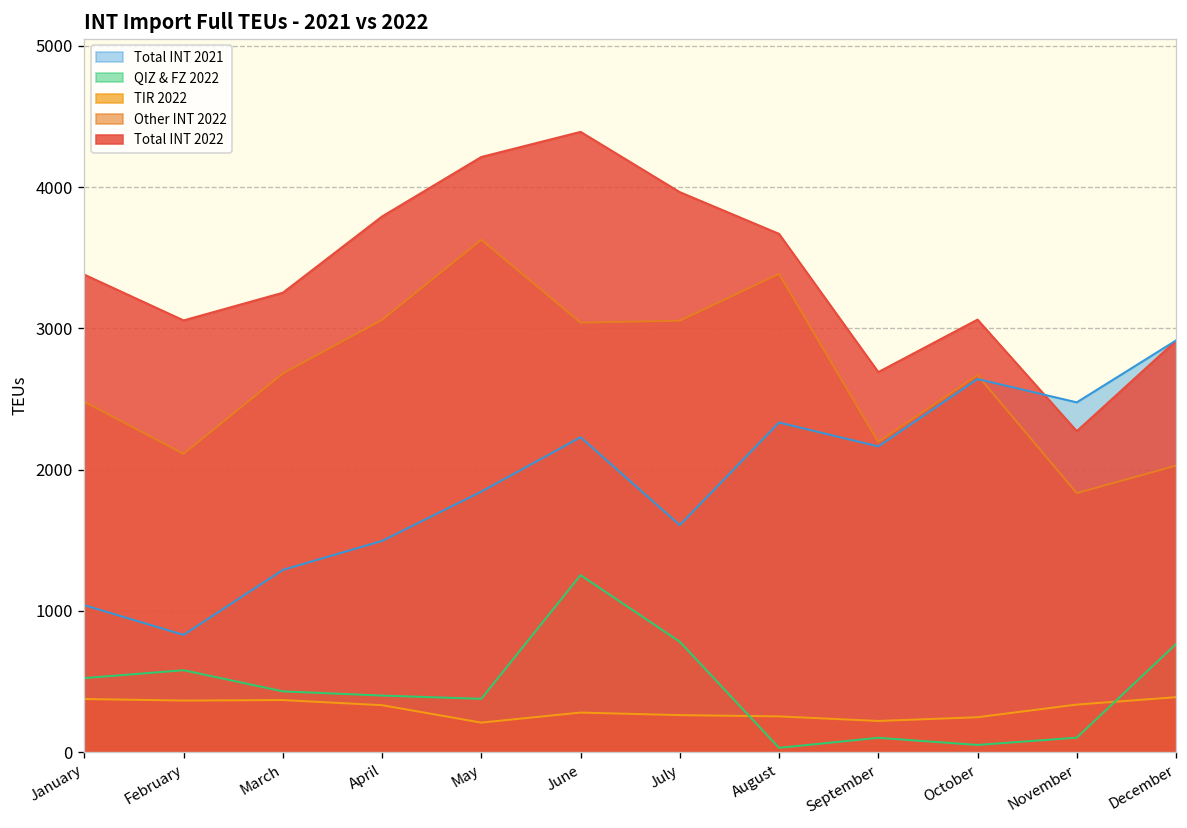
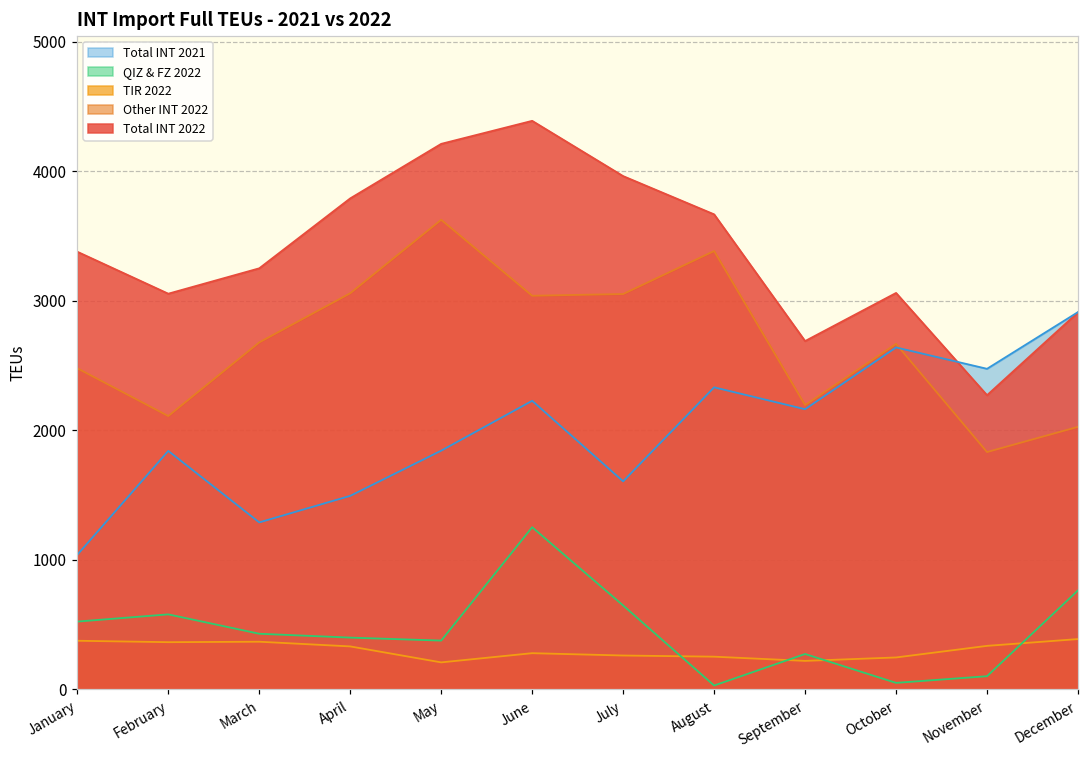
  {
    "Total INT 2021": {
      "January": 1040,
-     "February": 830,
+     "February": 1840,
      "March": 1290,
      "April": 1500,
      "May": 1840,
      "June": 2230,
      "July": 1610,
      "August": 2330,
      "September": 2160,
      "October": 2640,
      "November": 2480
    },
    "QIZ & FZ 2022": {
      "January": 520,
      "February": 580,
      "March": 430,
      "April": 400,
      "May": 380,
      "June": 1250,
-     "July": 780,
+     "July": 650,
      "August": 30,
-     "September": 100,
+     "September": 270,
      "October": 50,
      "November": 100,
      "December": 770
    }
  }
